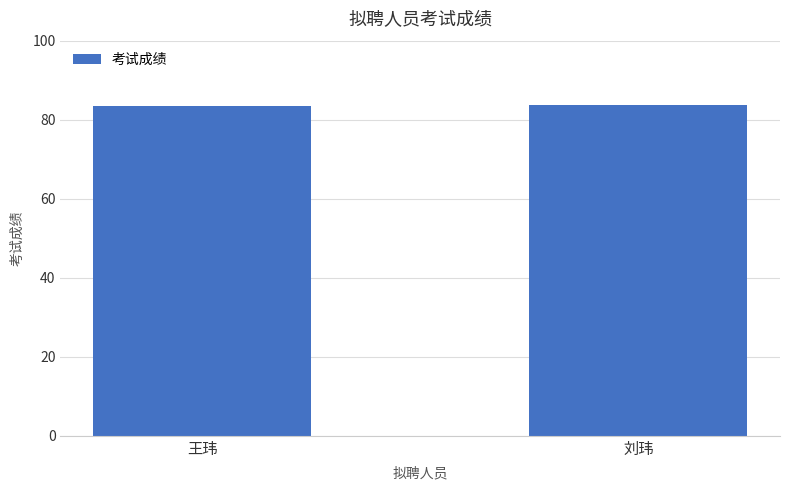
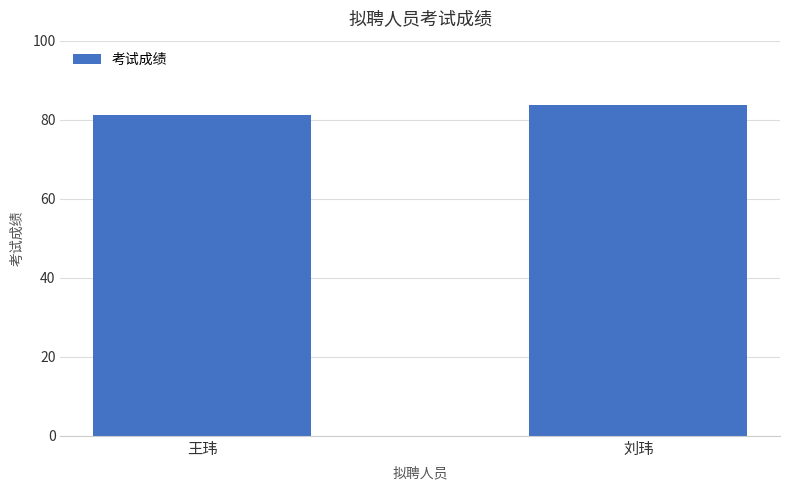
  {
-   "王玮": 83,
+   "王玮": 81,
    "刘玮": 84
  }
